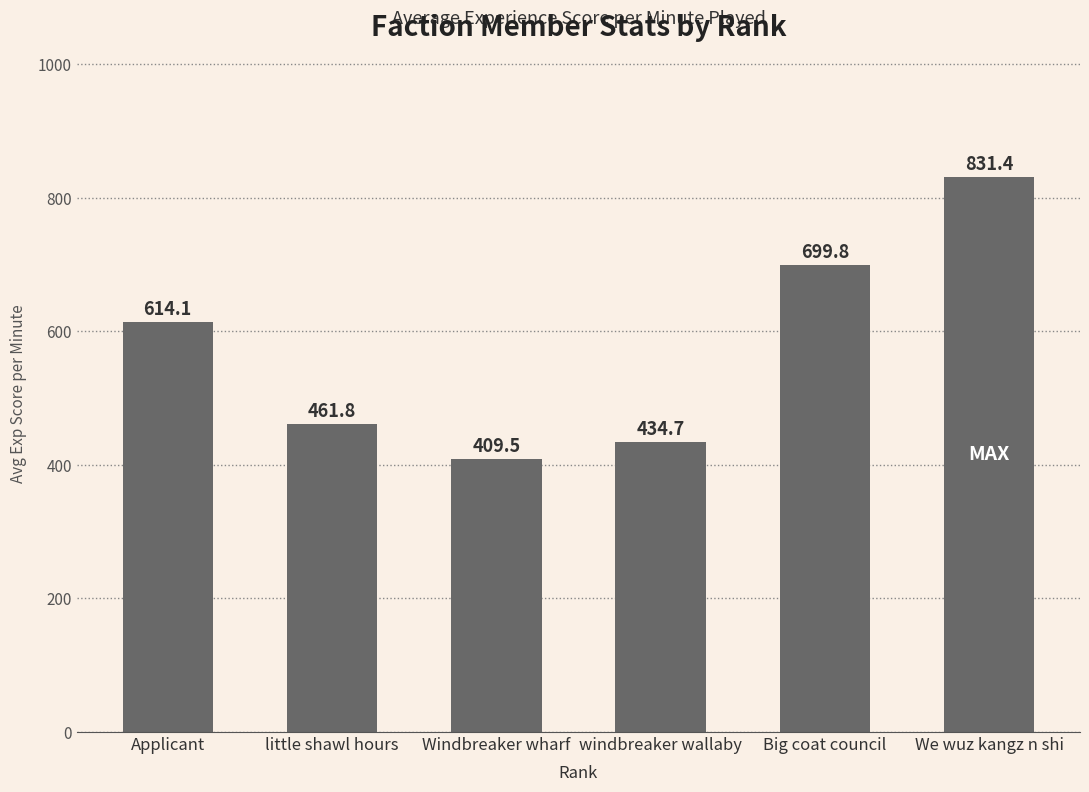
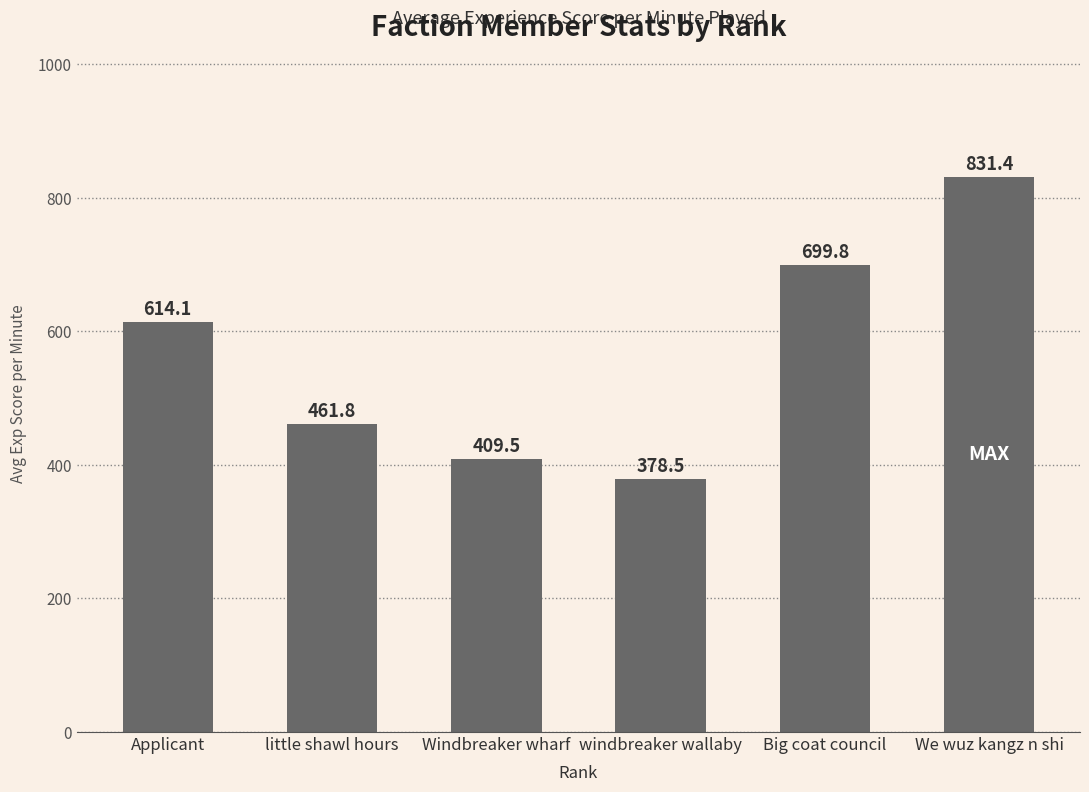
  {
    "Applicant": 614.1,
    "little shawl hours": 461.8,
    "Windbreaker wharf": 409.5,
-   "windbreaker wallaby": 434.7,
+   "windbreaker wallaby": 378.5,
    "Big coat council": 699.8,
    "We wuz kangz n shi": 831.4
  }
